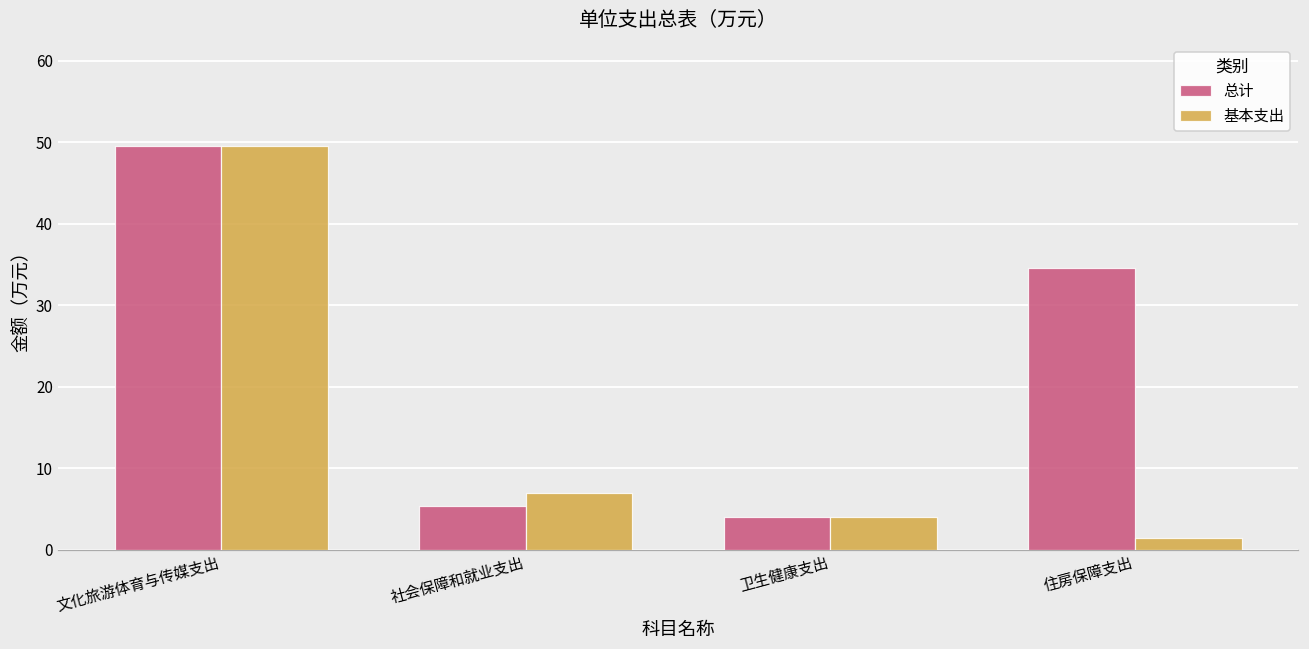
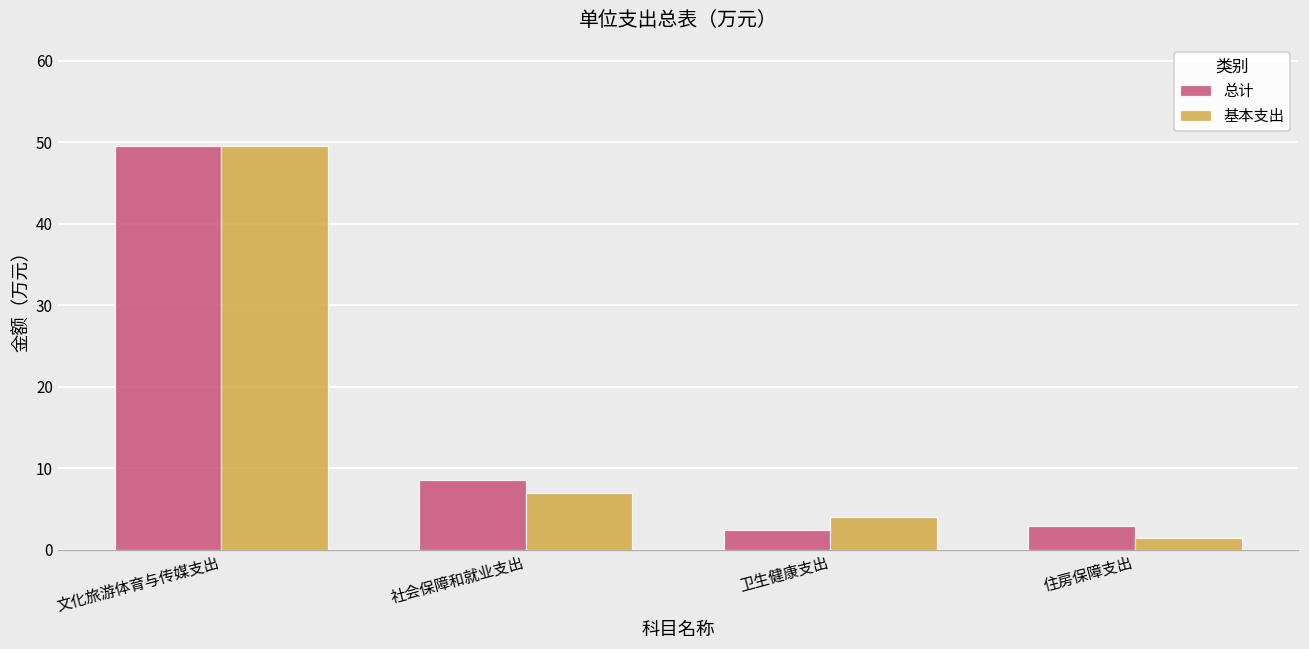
  {
    "总计": {
      "文化旅游体育与传媒支出": 50,
-     "社会保障和就业支出": 5,
-     "卫生健康支出": 4,
-     "住房保障支出": 35
+     "社会保障和就业支出": 9,
+     "卫生健康支出": 2,
+     "住房保障支出": 3
    },
    "基本支出": {
      "文化旅游体育与传媒支出": 50,
      "社会保障和就业支出": 7,
      "卫生健康支出": 4,
      "住房保障支出": 1
    }
  }
